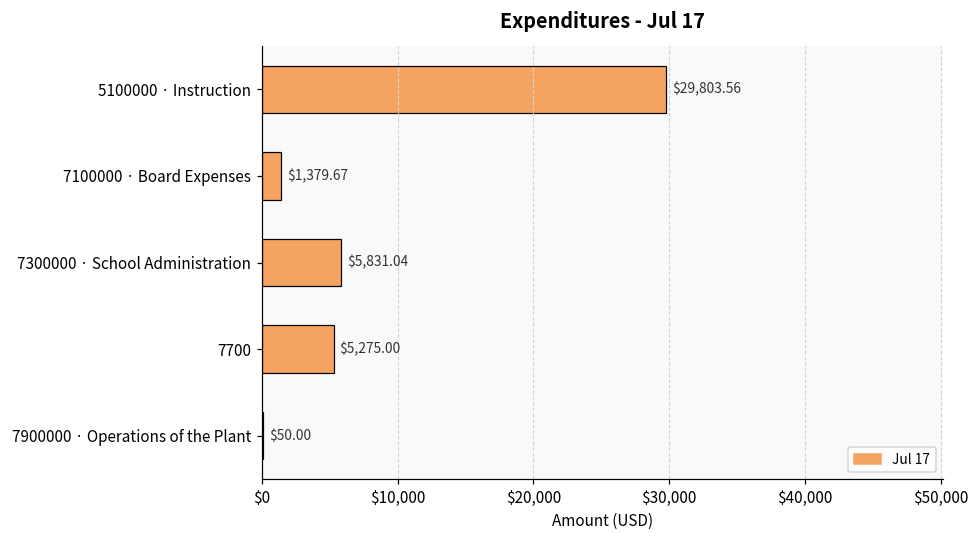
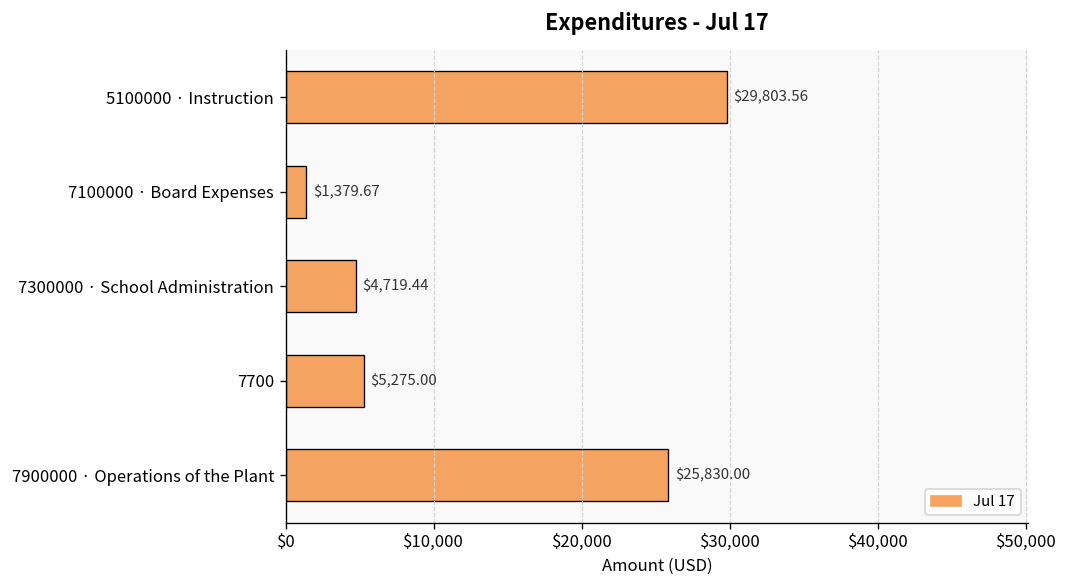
  {
    "5100000 · Instruction": "$29,803.56",
    "7100000 · Board Expenses": "$1,379.67",
-   "7300000 · School Administration": "$5,831.04",
+   "7300000 · School Administration": "$4,719.44",
    "7700": "$5,275.00",
-   "7900000 · Operations of the Plant": "$50.00"
+   "7900000 · Operations of the Plant": "$25,830.00"
  }
